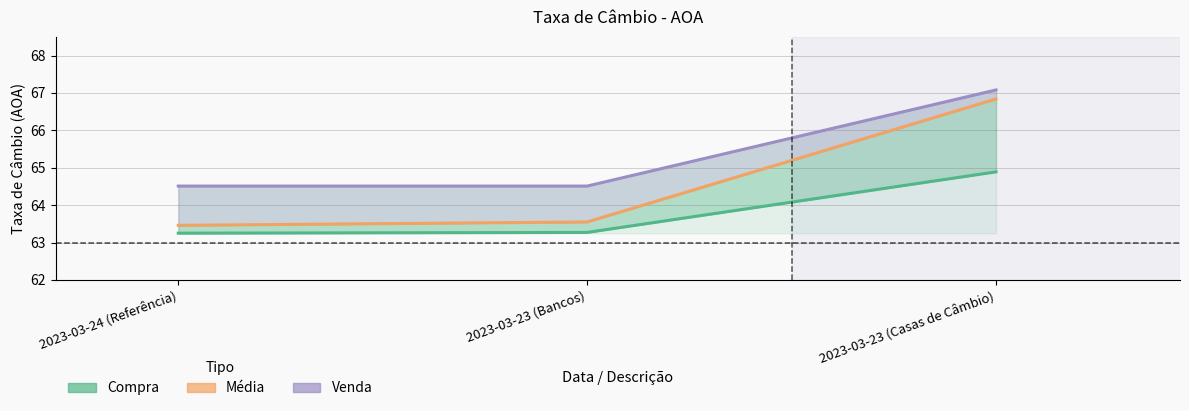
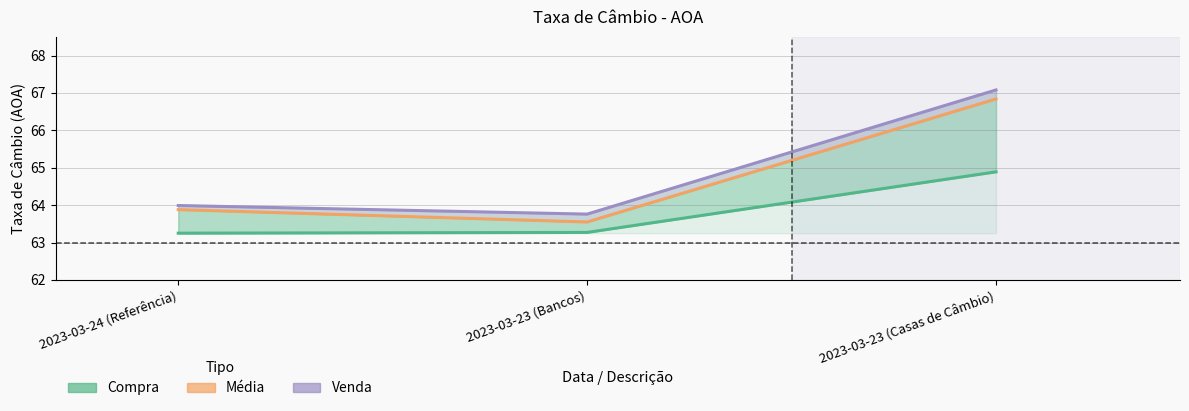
  {
    "Compra": {
      "2023-03-24 (Referência)": 63.3,
      "2023-03-23 (Bancos)": 63.3,
      "2023-03-23 (Casas de Câmbio)": 64.9
    },
    "Média": {
-     "2023-03-24 (Referência)": 63.5,
+     "2023-03-24 (Referência)": 63.9,
      "2023-03-23 (Bancos)": 63.6,
      "2023-03-23 (Casas de Câmbio)": 66.8
    },
    "Venda": {
-     "2023-03-24 (Referência)": 64.5,
-     "2023-03-23 (Bancos)": 64.5,
+     "2023-03-24 (Referência)": 64.0,
+     "2023-03-23 (Bancos)": 63.8,
      "2023-03-23 (Casas de Câmbio)": 67.1
    }
  }
